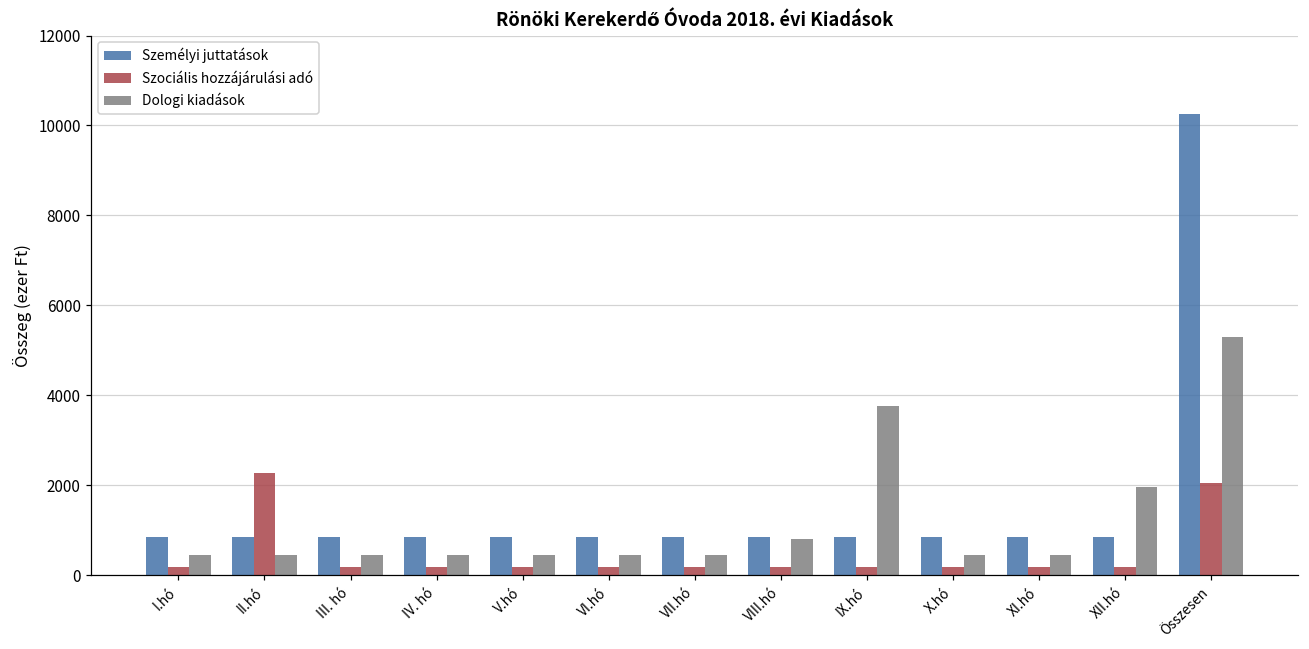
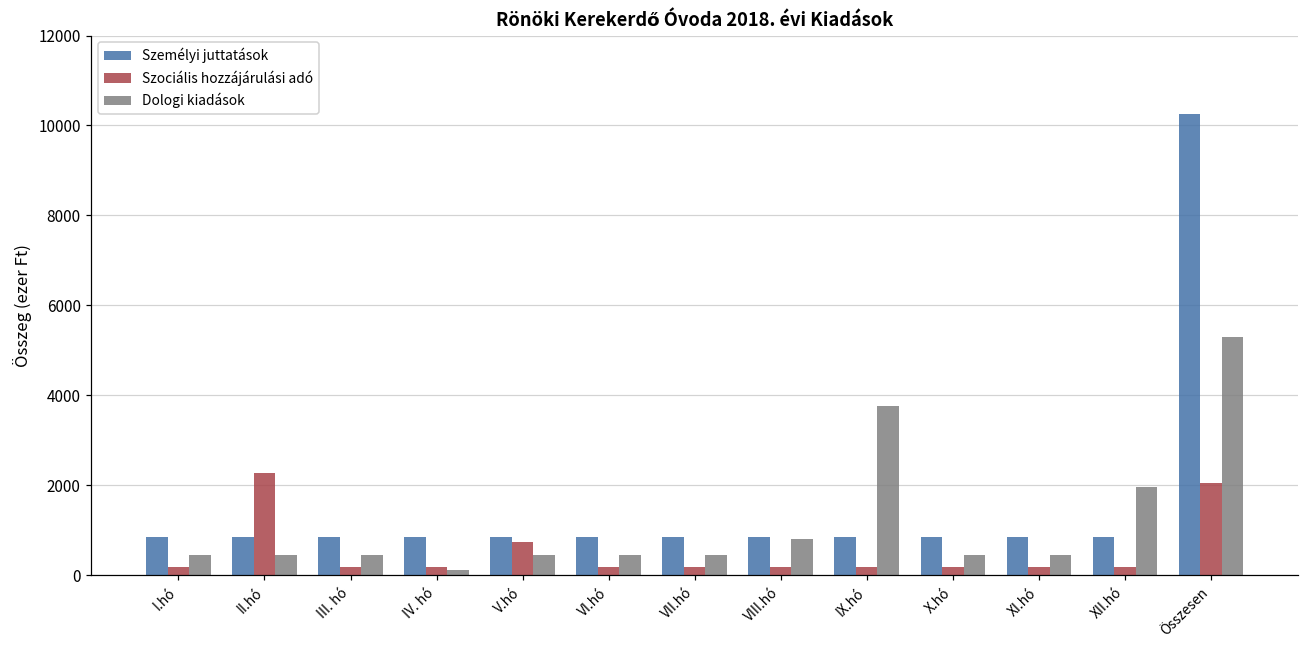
  {
    "Személyi juttatások": {
      "I.hó": 900,
      "II.hó": 900,
      "III. hó": 900,
      "IV. hó": 900,
      "V.hó": 900,
      "VI.hó": 900,
      "VII.hó": 900,
      "VIII.hó": 900,
      "IX.hó": 900,
      "X.hó": 900,
      "XI.hó": 900,
      "XII.hó": 900,
      "Összesen": 10300
    },
    "Szociális hozzájárulási adó": {
      "I.hó": 200,
      "II.hó": 2300,
      "III. hó": 200,
      "IV. hó": 200,
-     "V.hó": 200,
+     "V.hó": 700,
      "VI.hó": 200,
      "VII.hó": 200,
      "VIII.hó": 200,
      "IX.hó": 200,
      "X.hó": 200,
      "XI.hó": 200,
      "XII.hó": 200,
      "Összesen": 2100
    },
    "Dologi kiadások": {
      "I.hó": 400,
      "II.hó": 400,
      "III. hó": 400,
-     "IV. hó": 400,
+     "IV. hó": 100,
      "V.hó": 400,
      "VI.hó": 400,
      "VII.hó": 400,
      "VIII.hó": 800,
      "IX.hó": 3800,
      "X.hó": 400,
      "XI.hó": 400,
      "XII.hó": 2000,
      "Összesen": 5300
    }
  }
